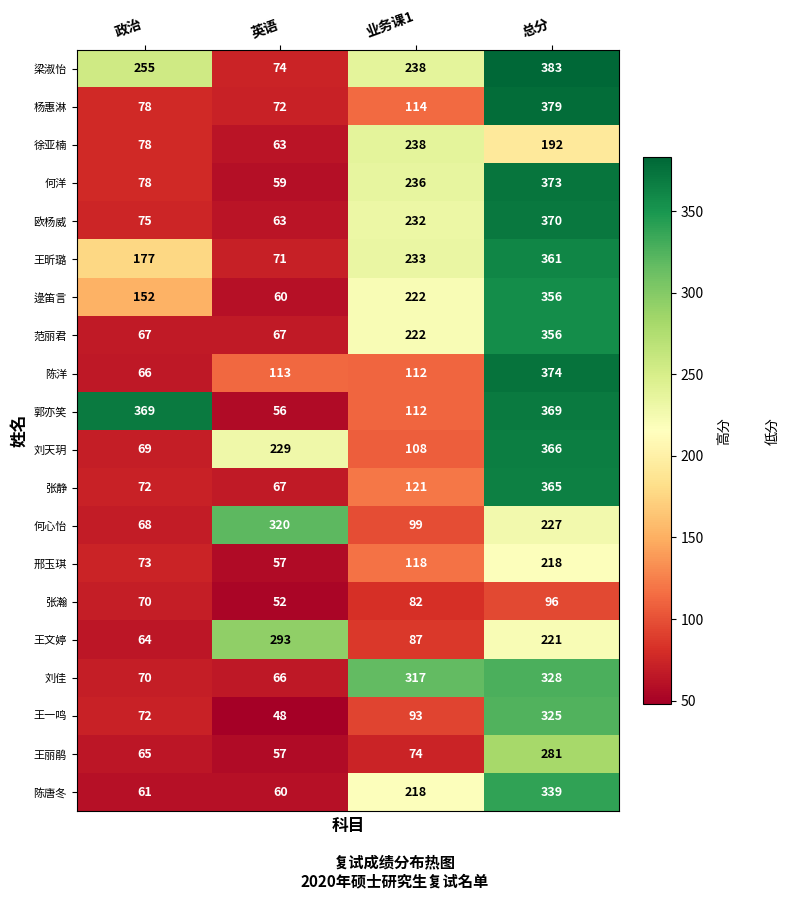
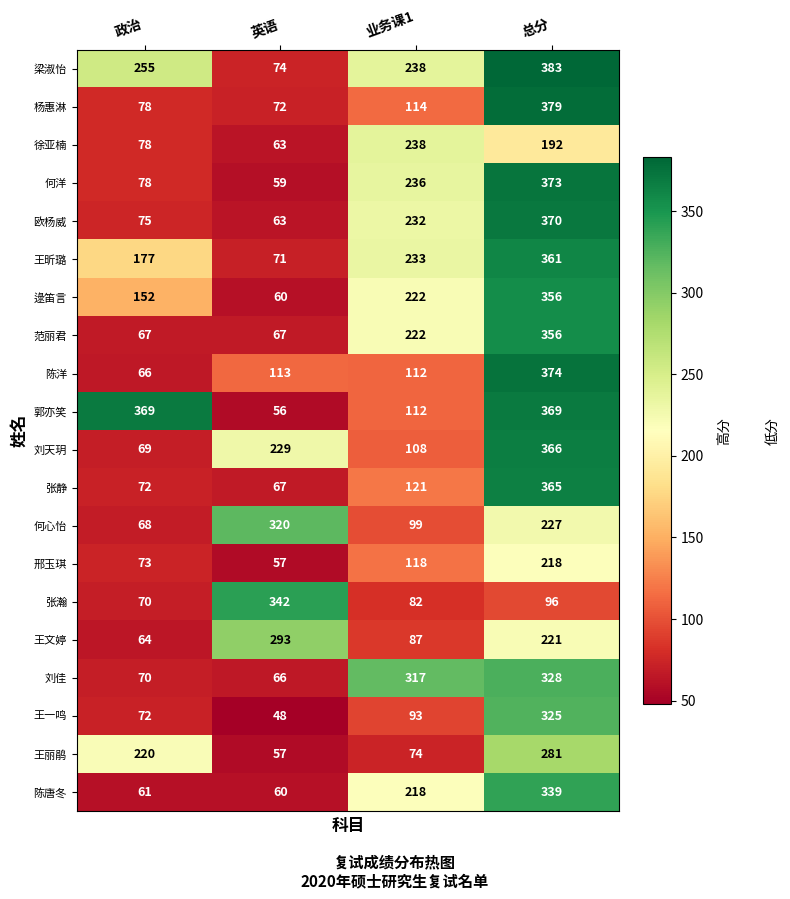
  {
    "梁淑怡": {
      "政治": 255,
      "英语": 74,
      "业务课1": 238,
      "总分": 383
    },
    "杨惠淋": {
      "政治": 78,
      "英语": 72,
      "业务课1": 114,
      "总分": 379
    },
    "徐亚楠": {
      "政治": 78,
      "英语": 63,
      "业务课1": 238,
      "总分": 192
    },
    "何洋": {
      "政治": 78,
      "英语": 59,
      "业务课1": 236,
      "总分": 373
    },
    "欧杨威": {
      "政治": 75,
      "英语": 63,
      "业务课1": 232,
      "总分": 370
    },
    "王昕璐": {
      "政治": 177,
      "英语": 71,
      "业务课1": 233,
      "总分": 361
    },
    "逯笛言": {
      "政治": 152,
      "英语": 60,
      "业务课1": 222,
      "总分": 356
    },
    "范丽君": {
      "政治": 67,
      "英语": 67,
      "业务课1": 222,
      "总分": 356
    },
    "陈洋": {
      "政治": 66,
      "英语": 113,
      "业务课1": 112,
      "总分": 374
    },
    "郭亦笑": {
      "政治": 369,
      "英语": 56,
      "业务课1": 112,
      "总分": 369
    },
    "刘天玥": {
      "政治": 69,
      "英语": 229,
      "业务课1": 108,
      "总分": 366
    },
    "张静": {
      "政治": 72,
      "英语": 67,
      "业务课1": 121,
      "总分": 365
    },
    "何心怡": {
      "政治": 68,
      "英语": 320,
      "业务课1": 99,
      "总分": 227
    },
    "邢玉琪": {
      "政治": 73,
      "英语": 57,
      "业务课1": 118,
      "总分": 218
    },
    "张瀚": {
      "政治": 70,
-     "英语": 52,
+     "英语": 342,
      "业务课1": 82,
      "总分": 96
    },
    "王文婷": {
      "政治": 64,
      "英语": 293,
      "业务课1": 87,
      "总分": 221
    },
    "刘佳": {
      "政治": 70,
      "英语": 66,
      "业务课1": 317,
      "总分": 328
    },
    "王一鸣": {
      "政治": 72,
      "英语": 48,
      "业务课1": 93,
      "总分": 325
    },
    "王丽鹃": {
-     "政治": 65,
+     "政治": 220,
      "英语": 57,
      "业务课1": 74,
      "总分": 281
    },
    "陈唐冬": {
      "政治": 61,
      "英语": 60,
      "业务课1": 218,
      "总分": 339
    }
  }
